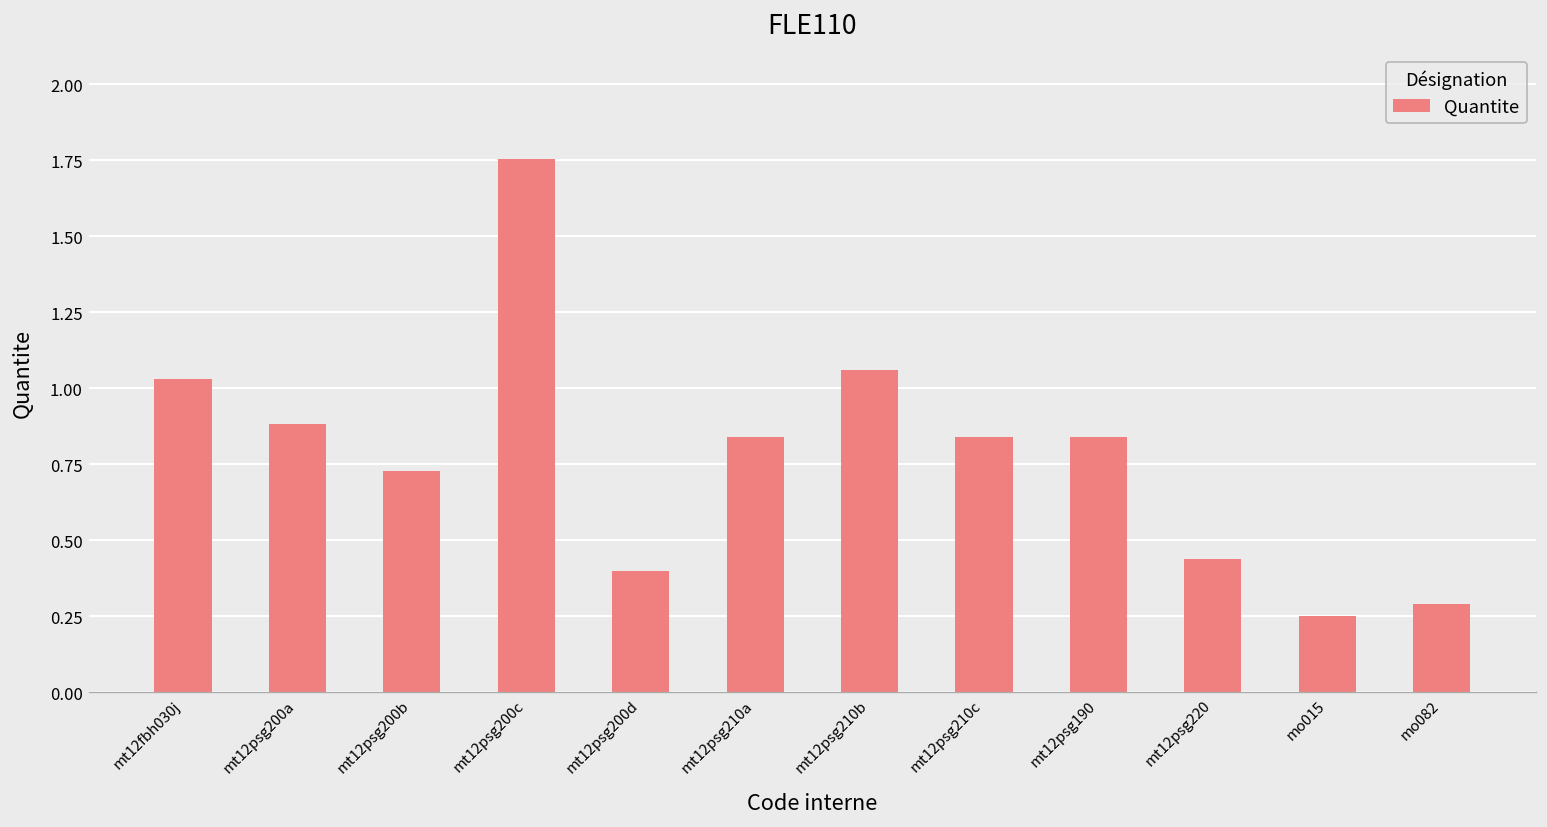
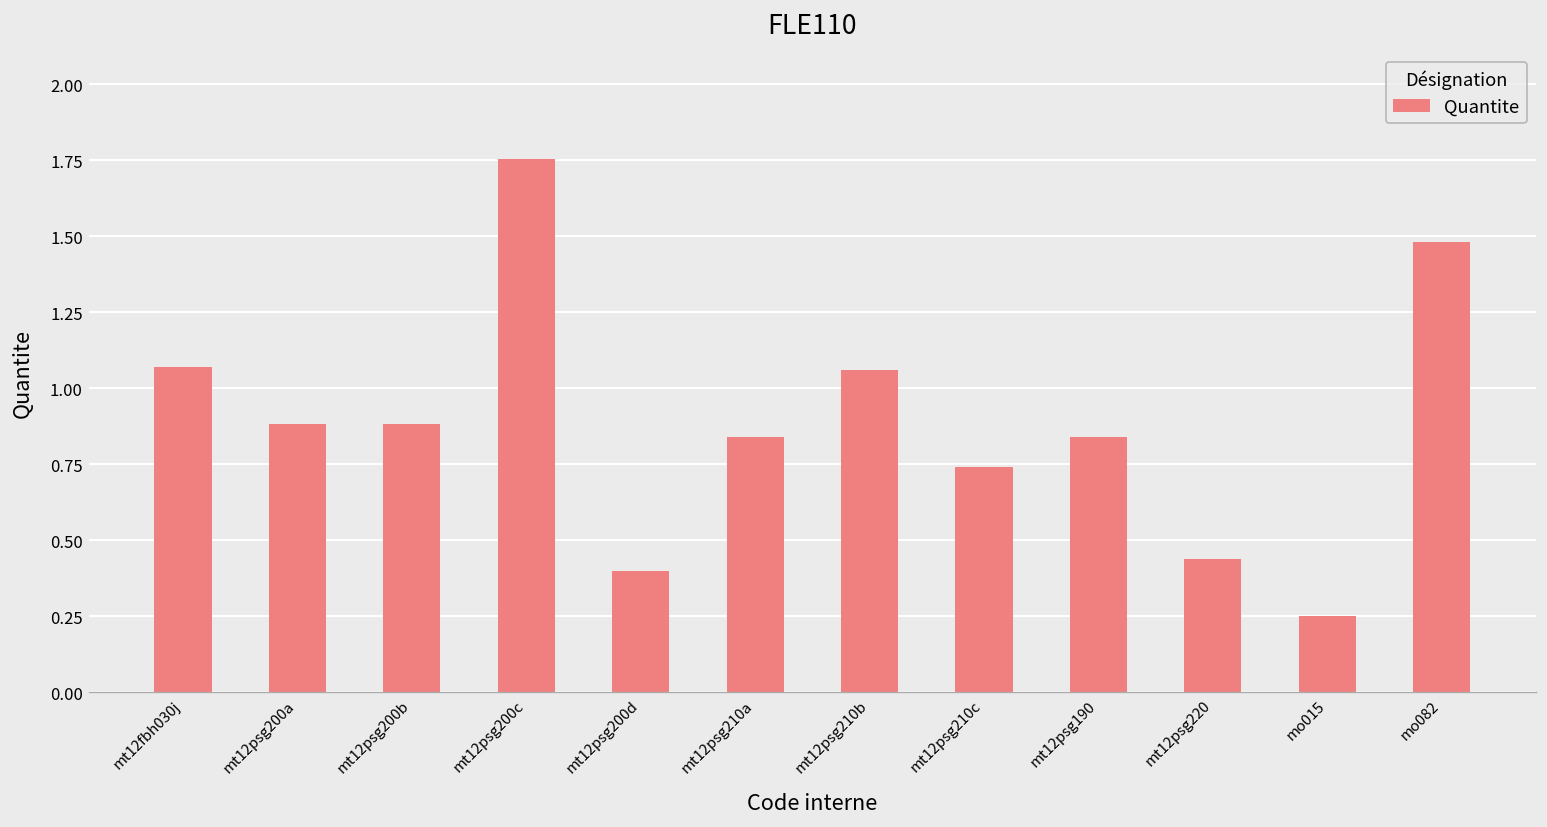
  {
-   "mt12fbh030j": 1.03,
+   "mt12fbh030j": 1.07,
    "mt12psg200a": 0.88,
-   "mt12psg200b": 0.73,
+   "mt12psg200b": 0.88,
    "mt12psg200c": 1.75,
    "mt12psg200d": 0.40,
    "mt12psg210a": 0.84,
    "mt12psg210b": 1.06,
-   "mt12psg210c": 0.84,
+   "mt12psg210c": 0.74,
    "mt12psg190": 0.84,
    "mt12psg220": 0.44,
    "mo015": 0.25,
-   "mo082": 0.29
+   "mo082": 1.48
  }
